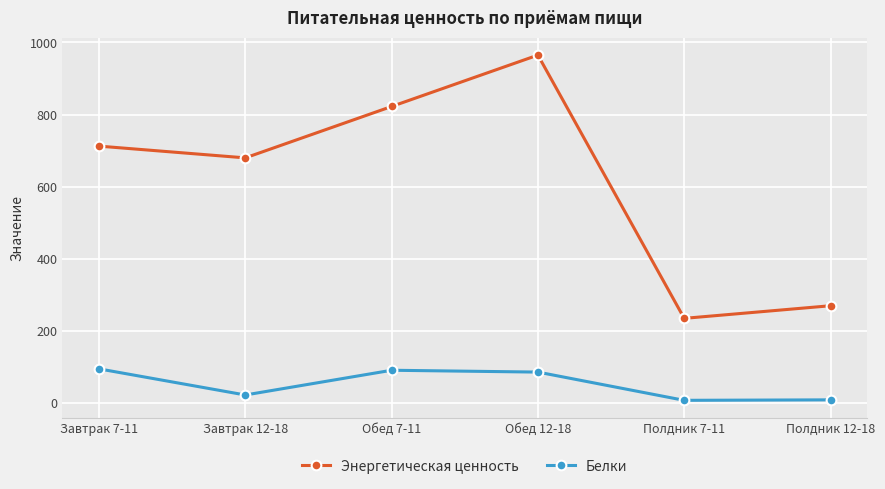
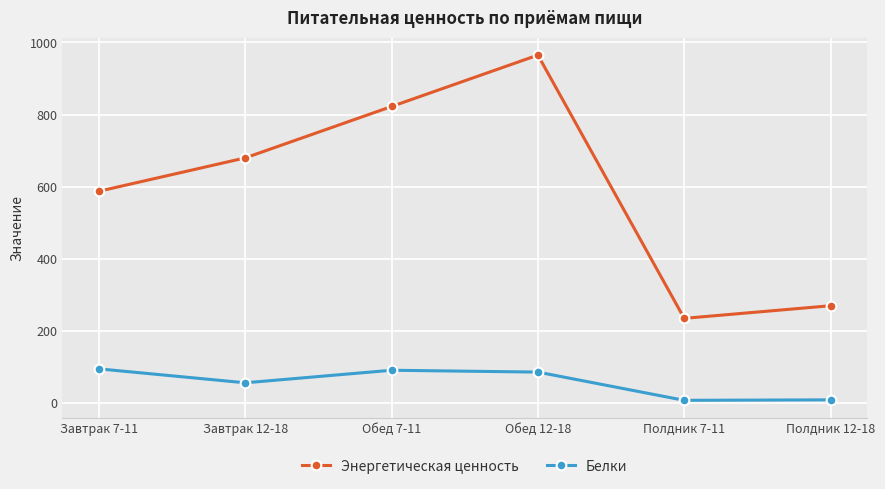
  {
    "Энергетическая ценность": {
-     "Завтрак 7-11": 710,
+     "Завтрак 7-11": 590,
      "Завтрак 12-18": 680,
      "Обед 7-11": 820,
      "Обед 12-18": 970,
      "Полдник 7-11": 240,
      "Полдник 12-18": 270
    },
    "Белки": {
      "Завтрак 7-11": 90,
-     "Завтрак 12-18": 20,
+     "Завтрак 12-18": 60,
      "Обед 7-11": 90,
      "Обед 12-18": 90,
      "Полдник 7-11": 10,
      "Полдник 12-18": 10
    }
  }
